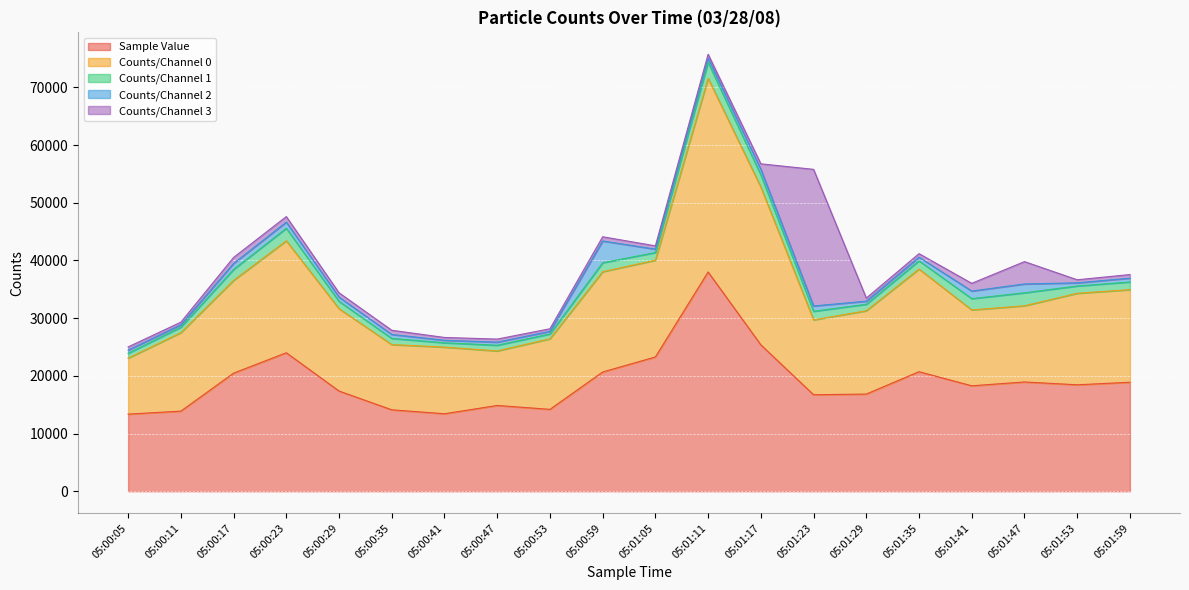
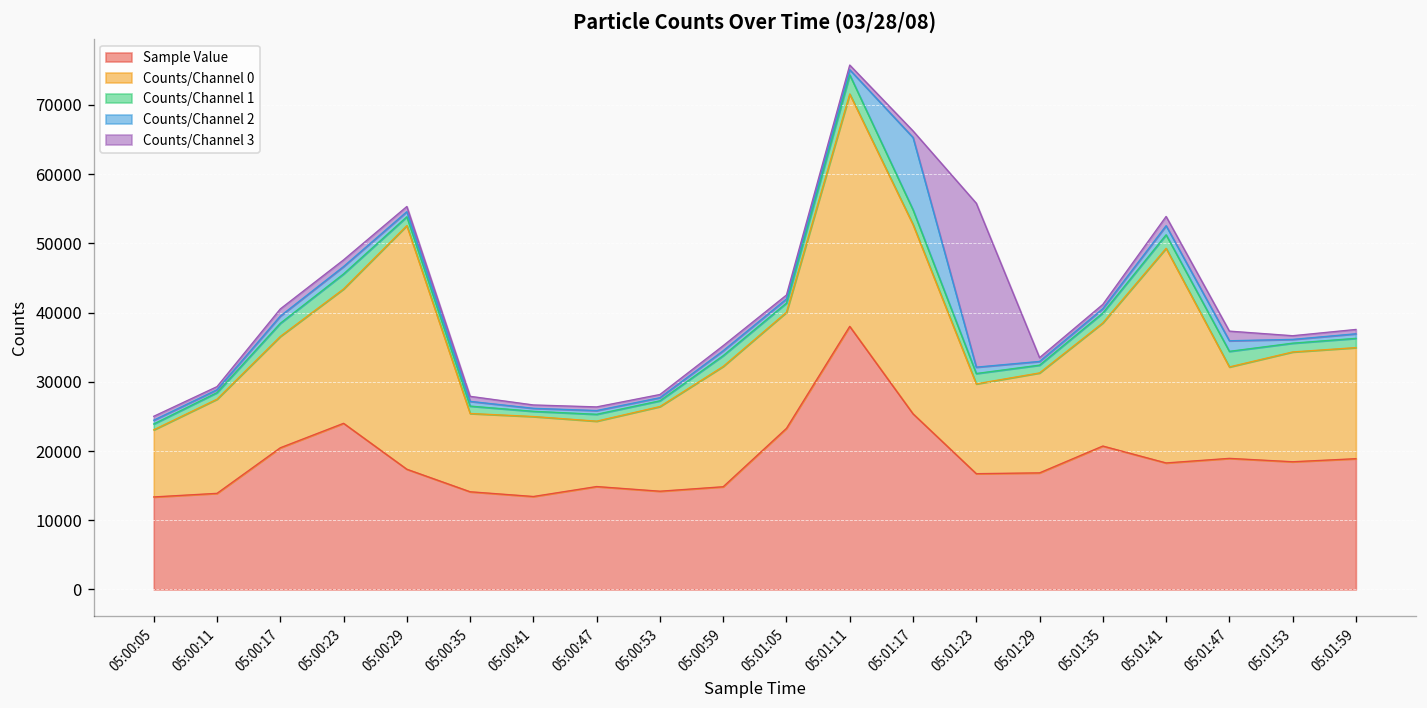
  {
    "Sample Value": {
      "05:00:05": 13000,
      "05:00:11": 14000,
      "05:00:17": 20000,
      "05:00:23": 24000,
      "05:00:29": 17000,
      "05:00:35": 14000,
      "05:00:41": 13000,
      "05:00:47": 15000,
      "05:00:53": 14000,
-     "05:00:59": 21000,
+     "05:00:59": 15000,
      "05:01:05": 23000,
      "05:01:11": 38000,
      "05:01:17": 25000,
      "05:01:23": 17000,
      "05:01:29": 17000,
      "05:01:35": 21000,
      "05:01:41": 18000,
      "05:01:47": 19000,
      "05:01:53": 18000,
      "05:01:59": 19000
    },
    "Counts/Channel 0": {
      "05:00:05": 10000,
      "05:00:11": 14000,
      "05:00:17": 16000,
      "05:00:23": 19000,
-     "05:00:29": 14000,
+     "05:00:29": 35000,
      "05:00:35": 11000,
      "05:00:41": 12000,
      "05:00:47": 9000,
      "05:00:53": 12000,
      "05:00:59": 17000,
      "05:01:05": 17000,
      "05:01:11": 34000,
      "05:01:17": 27000,
      "05:01:23": 13000,
      "05:01:29": 14000,
      "05:01:35": 18000,
-     "05:01:41": 13000,
+     "05:01:41": 31000,
      "05:01:47": 13000,
      "05:01:53": 16000,
      "05:01:59": 16000
    },
    "Counts/Channel 1": {
      "05:00:05": 1000,
      "05:00:17": 2000,
      "05:00:23": 2000,
      "05:00:29": 1000,
      "05:00:35": 1000,
      "05:00:47": 1000,
      "05:00:53": 1000,
      "05:00:59": 2000,
      "05:01:05": 1000,
      "05:01:11": 3000,
      "05:01:17": 2000,
      "05:01:23": 1000,
      "05:01:29": 1000,
      "05:01:35": 1000,
      "05:01:41": 2000,
      "05:01:47": 2000,
      "05:01:53": 1000,
      "05:01:59": 1000
    },
    "Counts/Channel 2": {
      "05:00:05": 1000,
      "05:00:17": 1000,
      "05:00:23": 1000,
      "05:00:29": 1000,
      "05:00:35": 1000,
      "05:00:47": 1000,
      "05:00:53": 0,
-     "05:00:59": 4000,
+     "05:00:59": 1000,
      "05:01:05": 1000,
      "05:01:11": 1000,
-     "05:01:17": 1000,
+     "05:01:17": 10000,
      "05:01:23": 1000,
      "05:01:29": 1000,
      "05:01:35": 1000,
      "05:01:41": 1000,
      "05:01:47": 2000,
      "05:01:53": 1000,
      "05:01:59": 1000
    },
    "Counts/Channel 3": {
      "05:00:05": 1000,
      "05:00:11": 0,
      "05:00:17": 1000,
      "05:00:23": 1000,
      "05:00:29": 1000,
      "05:00:35": 1000,
      "05:00:41": 0,
      "05:00:47": 1000,
      "05:00:53": 0,
      "05:00:59": 1000,
      "05:01:05": 1000,
      "05:01:11": 1000,
      "05:01:17": 1000,
      "05:01:23": 24000,
      "05:01:29": 1000,
      "05:01:35": 1000,
      "05:01:41": 1000,
-     "05:01:47": 4000,
+     "05:01:47": 1000,
      "05:01:53": 1000,
      "05:01:59": 1000
    }
  }
